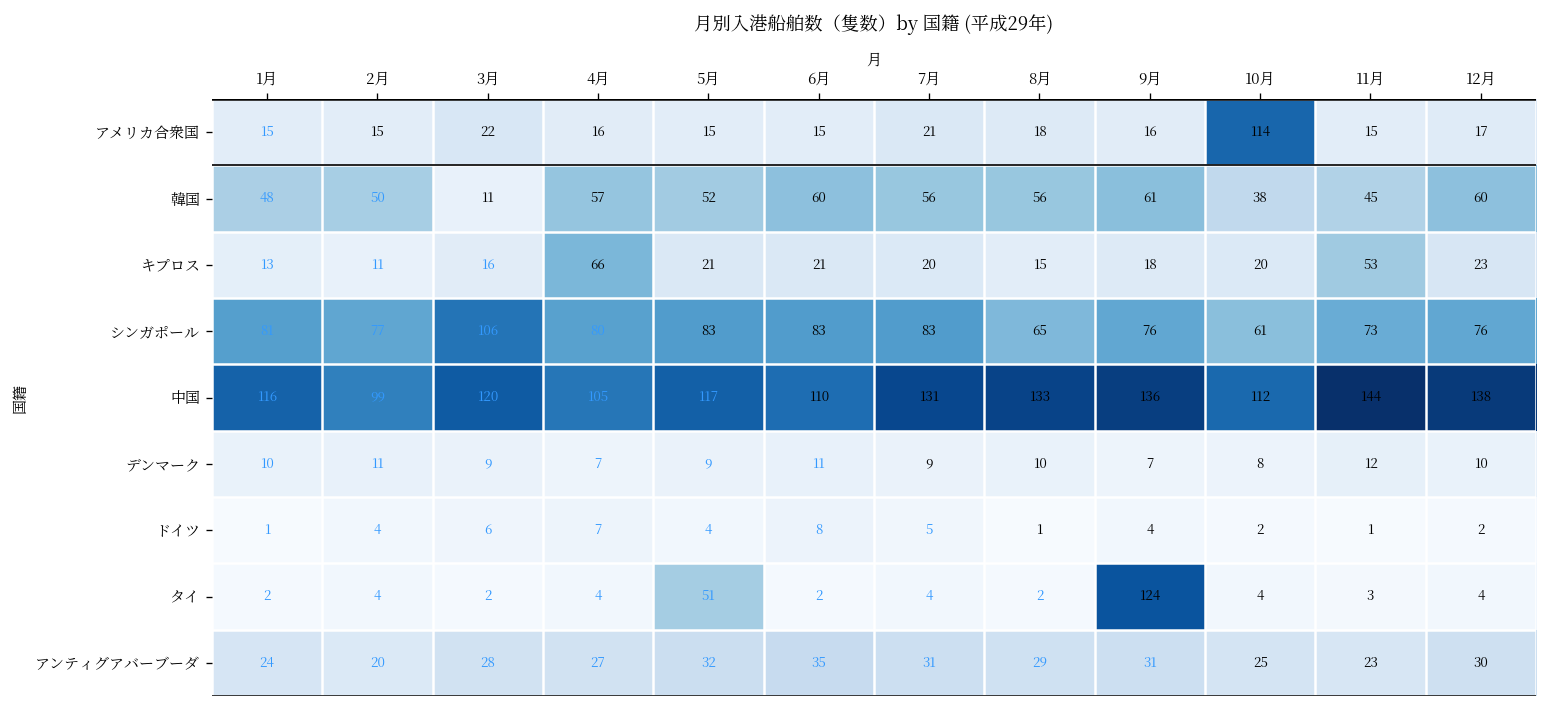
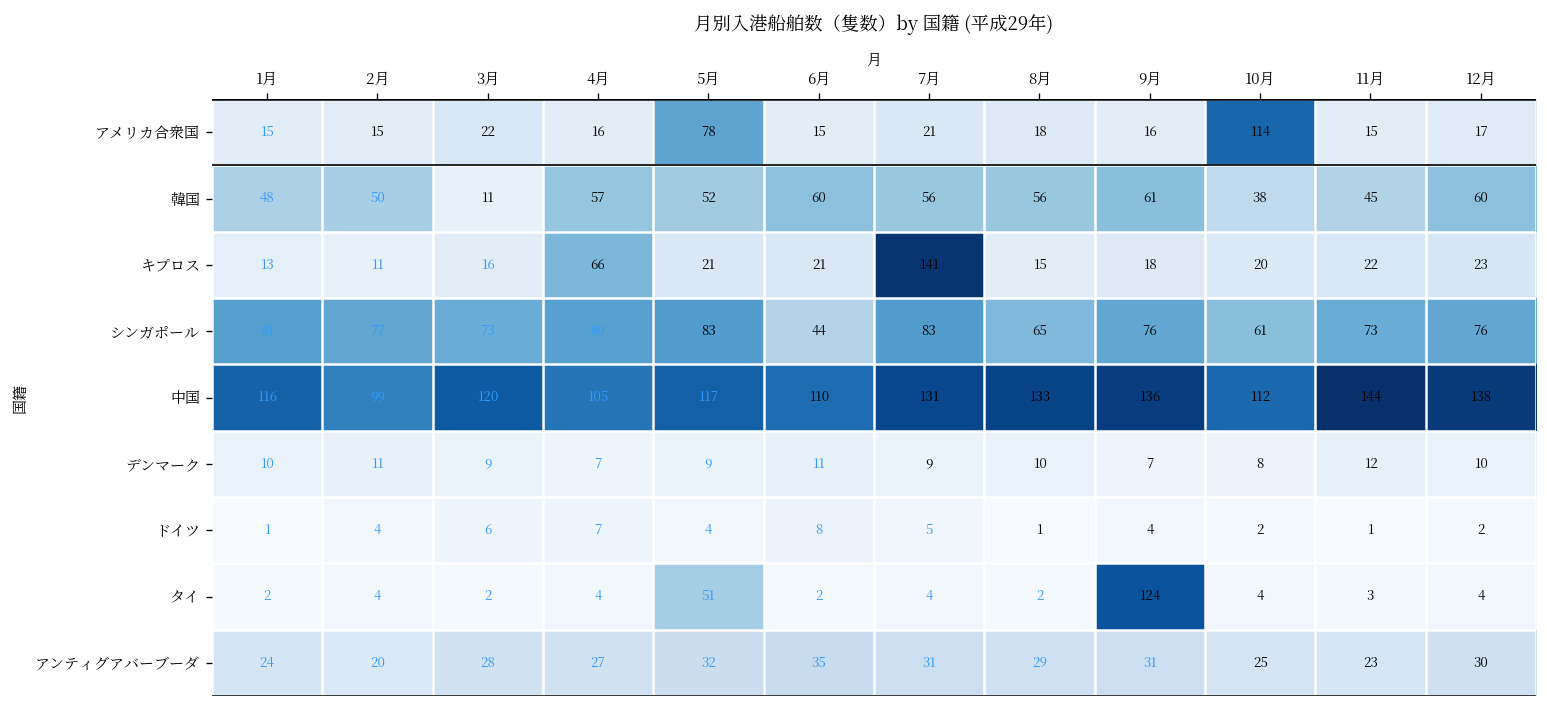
  {
    "アメリカ合衆国": {
      "1月": 15,
      "2月": 15,
      "3月": 22,
      "4月": 16,
-     "5月": 15,
+     "5月": 78,
      "6月": 15,
      "7月": 21,
      "8月": 18,
      "9月": 16,
      "10月": 114,
      "11月": 15,
      "12月": 17
    },
    "韓国": {
      "1月": 48,
      "2月": 50,
      "3月": 11,
      "4月": 57,
      "5月": 52,
      "6月": 60,
      "7月": 56,
      "8月": 56,
      "9月": 61,
      "10月": 38,
      "11月": 45,
      "12月": 60
    },
    "キプロス": {
      "1月": 13,
      "2月": 11,
      "3月": 16,
      "4月": 66,
      "5月": 21,
      "6月": 21,
-     "7月": 20,
+     "7月": 141,
      "8月": 15,
      "9月": 18,
      "10月": 20,
-     "11月": 53,
+     "11月": 22,
      "12月": 23
    },
    "シンガポール": {
      "1月": 81,
-     "3月": 106,
+     "3月": 73,
      "4月": 80,
      "5月": 83,
-     "6月": 83,
+     "6月": 44,
      "7月": 83,
      "8月": 65,
      "9月": 76,
      "10月": 61,
      "11月": 73,
      "12月": 76
    },
    "中国": {
      "1月": 116,
      "2月": 99,
      "3月": 120,
      "4月": 105,
      "5月": 117,
      "6月": 110,
      "7月": 131,
      "8月": 133,
      "9月": 136,
      "10月": 112,
      "11月": 144,
      "12月": 138
    },
    "デンマーク": {
      "1月": 10,
      "2月": 11,
      "3月": 9,
      "4月": 7,
      "5月": 9,
      "6月": 11,
      "7月": 9,
      "8月": 10,
      "9月": 7,
      "10月": 8,
      "11月": 12,
      "12月": 10
    },
    "ドイツ": {
      "1月": 1,
      "2月": 4,
      "3月": 6,
      "4月": 7,
      "5月": 4,
      "6月": 8,
      "7月": 5,
      "8月": 1,
      "9月": 4,
      "10月": 2,
      "11月": 1,
      "12月": 2
    },
    "タイ": {
      "1月": 2,
      "2月": 4,
      "3月": 2,
      "4月": 4,
      "5月": 51,
      "6月": 2,
      "7月": 4,
      "8月": 2,
      "9月": 124,
      "10月": 4,
      "11月": 3,
      "12月": 4
    },
    "アンティグアバーブーダ": {
      "1月": 24,
      "2月": 20,
      "3月": 28,
      "4月": 27,
      "5月": 32,
      "6月": 35,
      "7月": 31,
      "8月": 29,
      "9月": 31,
      "10月": 25,
      "11月": 23,
      "12月": 30
    }
  }
